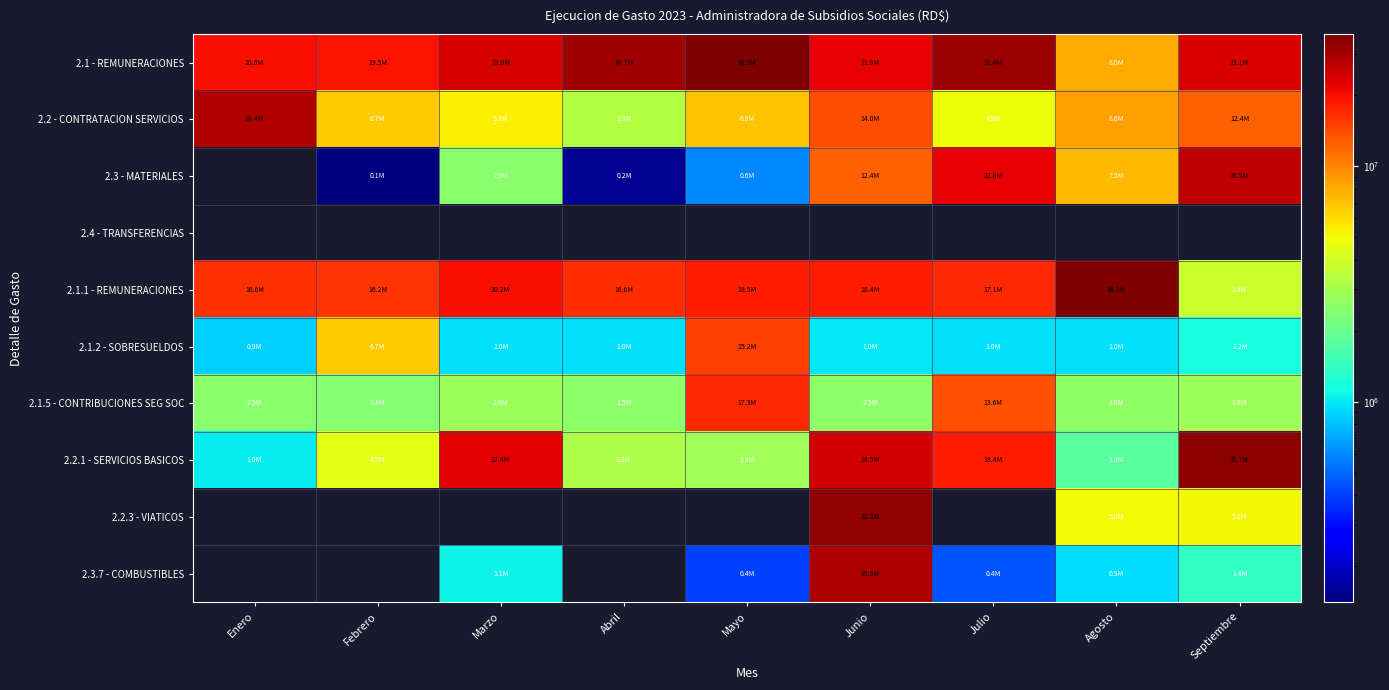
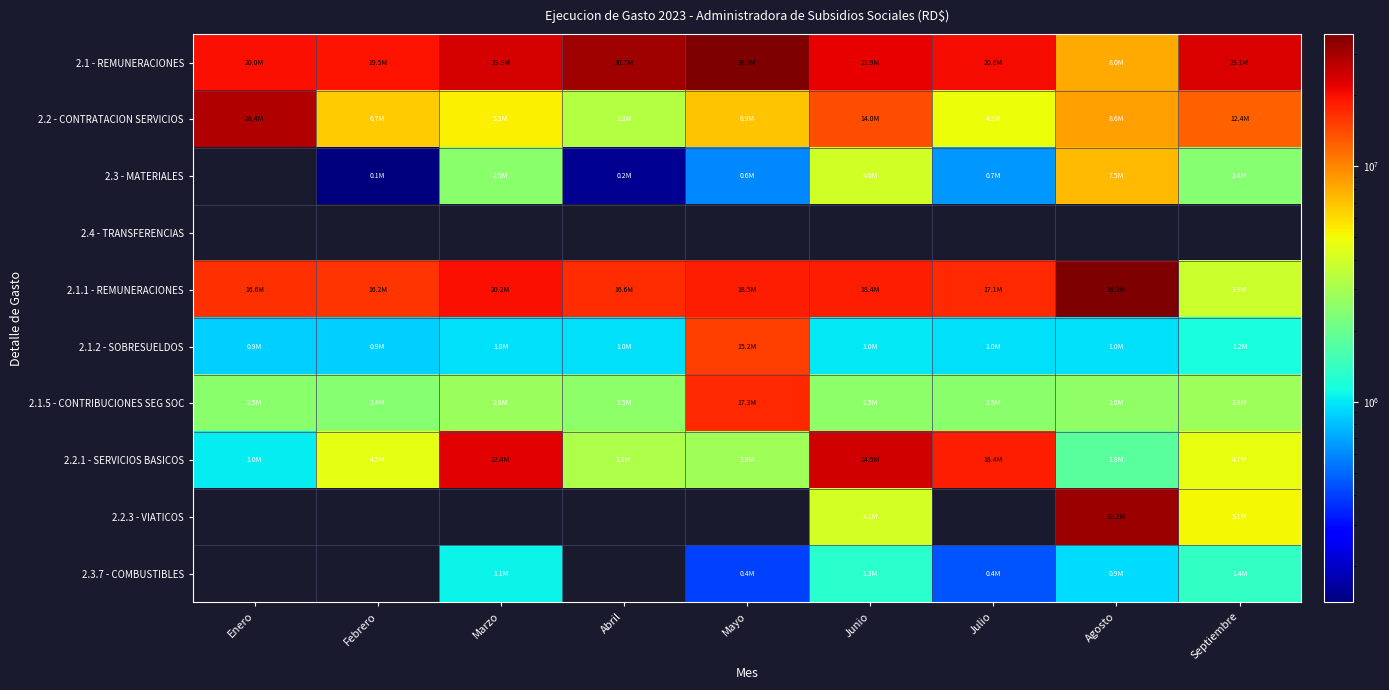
  {
    "2.1 - REMUNERACIONES": {
      "Enero": "20.0M",
      "Febrero": "19.5M",
      "Marzo": "23.9M",
      "Abril": "30.7M",
      "Mayo": "36.3M",
      "Junio": "21.9M",
-     "Julio": "31.4M",
+     "Julio": "20.6M",
      "Agosto": "8.0M",
      "Septiembre": "23.1M"
    },
    "2.2 - CONTRATACION SERVICIOS": {
      "Enero": "28.4M",
      "Febrero": "6.7M",
      "Marzo": "5.3M",
      "Abril": "3.3M",
      "Mayo": "6.9M",
      "Junio": "14.0M",
      "Julio": "4.9M",
      "Agosto": "8.6M",
      "Septiembre": "12.4M"
    },
    "2.3 - MATERIALES": {
      "Febrero": "0.1M",
      "Marzo": "2.5M",
      "Abril": "0.2M",
      "Mayo": "0.6M",
-     "Junio": "12.4M",
-     "Julio": "22.0M",
+     "Junio": "4.0M",
+     "Julio": "0.7M",
      "Agosto": "7.5M",
-     "Septiembre": "26.5M"
+     "Septiembre": "2.4M"
    },
    "2.1.1 - REMUNERACIONES": {
      "Enero": "16.6M",
      "Febrero": "16.2M",
      "Marzo": "20.2M",
      "Abril": "16.6M",
      "Mayo": "18.5M",
      "Junio": "18.4M",
      "Julio": "17.1M",
      "Agosto": "36.3M",
      "Septiembre": "3.9M"
    },
    "2.1.2 - SOBRESUELDOS": {
      "Enero": "0.9M",
-     "Febrero": "6.7M",
+     "Febrero": "0.9M",
      "Marzo": "1.0M",
      "Abril": "1.0M",
      "Mayo": "15.2M",
      "Junio": "1.0M",
      "Julio": "1.0M",
      "Agosto": "1.0M",
      "Septiembre": "1.2M"
    },
    "2.1.5 - CONTRIBUCIONES SEG SOC": {
      "Enero": "2.5M",
      "Febrero": "2.4M",
      "Marzo": "2.8M",
      "Abril": "2.5M",
      "Mayo": "17.3M",
      "Junio": "2.5M",
-     "Julio": "13.6M",
+     "Julio": "2.5M",
      "Agosto": "2.6M",
      "Septiembre": "2.8M"
    },
    "2.2.1 - SERVICIOS BASICOS": {
      "Enero": "1.0M",
      "Febrero": "4.5M",
      "Marzo": "22.4M",
      "Abril": "3.2M",
      "Mayo": "2.9M",
      "Junio": "24.5M",
      "Julio": "18.4M",
      "Agosto": "1.8M",
-     "Septiembre": "33.7M"
+     "Septiembre": "4.7M"
    },
    "2.2.3 - VIATICOS": {
-     "Junio": "32.8M",
-     "Agosto": "5.0M",
+     "Junio": "4.1M",
+     "Agosto": "31.2M",
      "Septiembre": "5.1M"
    },
    "2.3.7 - COMBUSTIBLES": {
      "Marzo": "1.1M",
      "Mayo": "0.4M",
-     "Junio": "29.0M",
+     "Junio": "1.3M",
      "Julio": "0.4M",
      "Agosto": "0.9M",
      "Septiembre": "1.4M"
    }
  }
